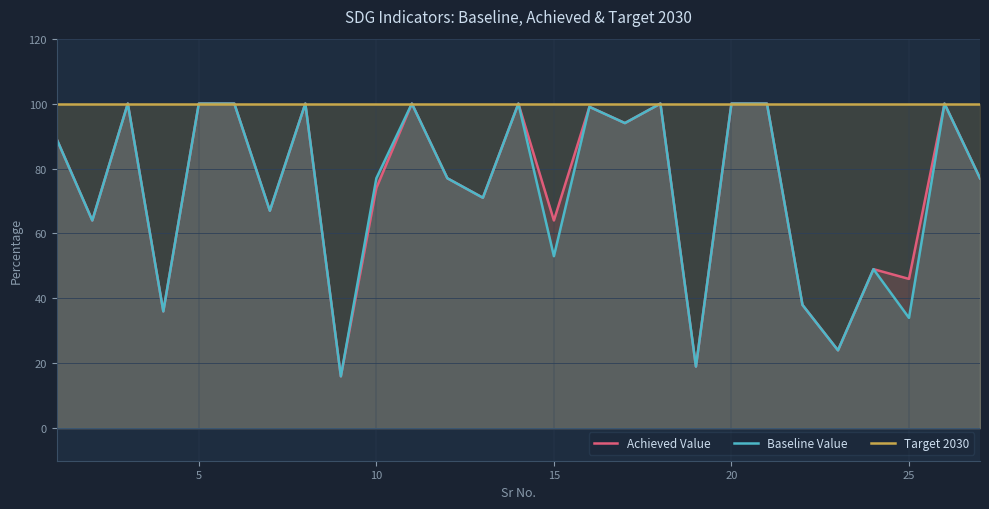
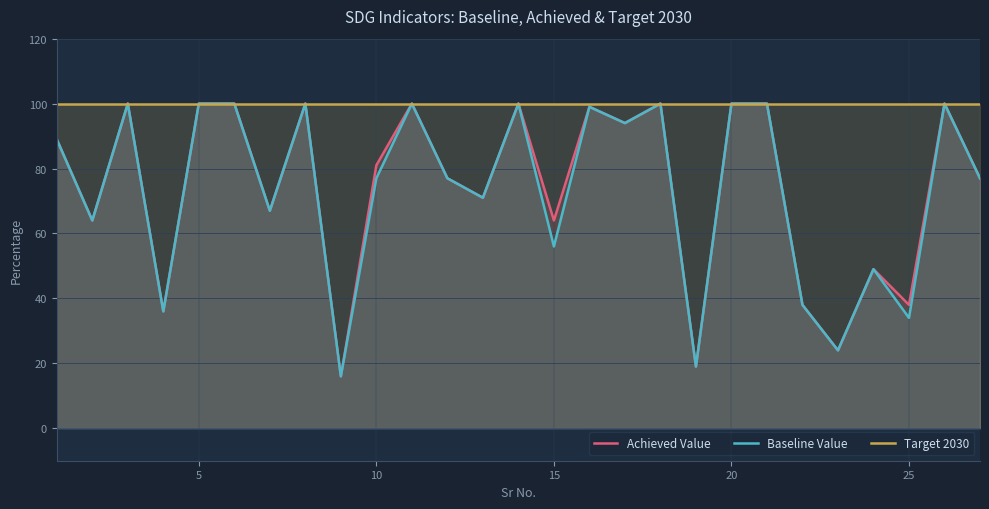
  {
    "Achieved Value": {
-     "10": 74,
+     "10": 81,
      "15": 64,
-     "25": 46
+     "25": 38
    },
    "Baseline Value": {
      "10": 77,
-     "15": 53,
+     "15": 56,
      "25": 34
    },
    "Target 2030": {
      "10": 100,
      "15": 100,
      "25": 100
    }
  }
